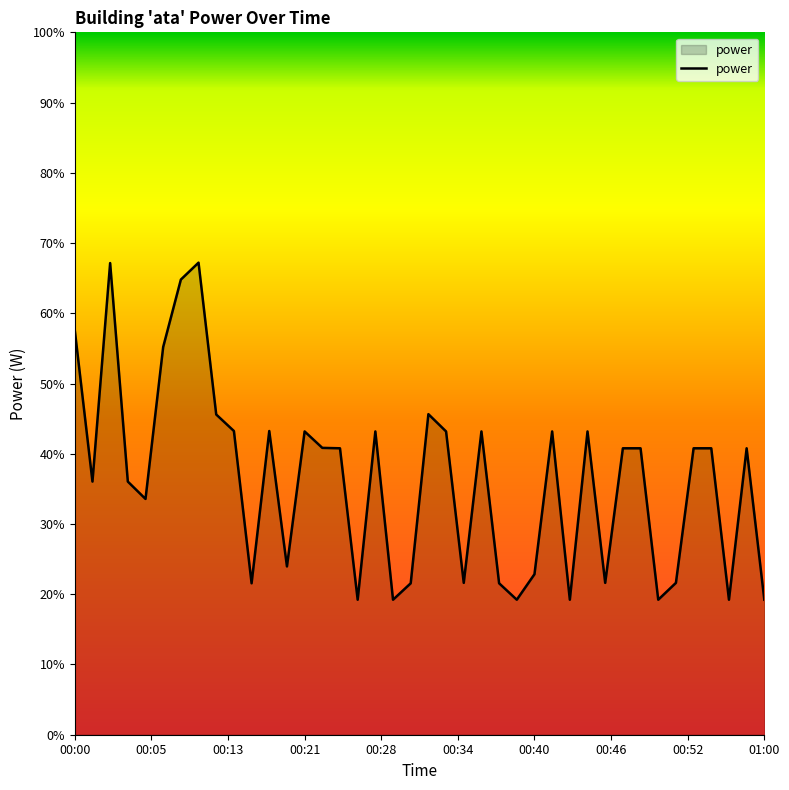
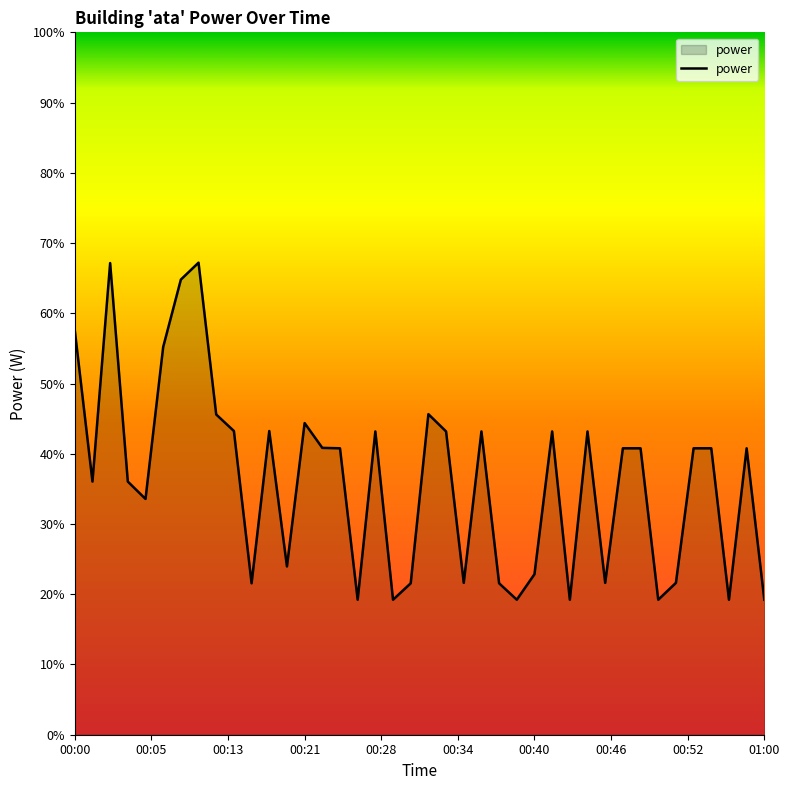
  {
    "00:00": "58%",
-   "00:21": "43%",
+   "00:21": "44%",
    "00:40": "23%",
    "01:00": "19%"
  }
